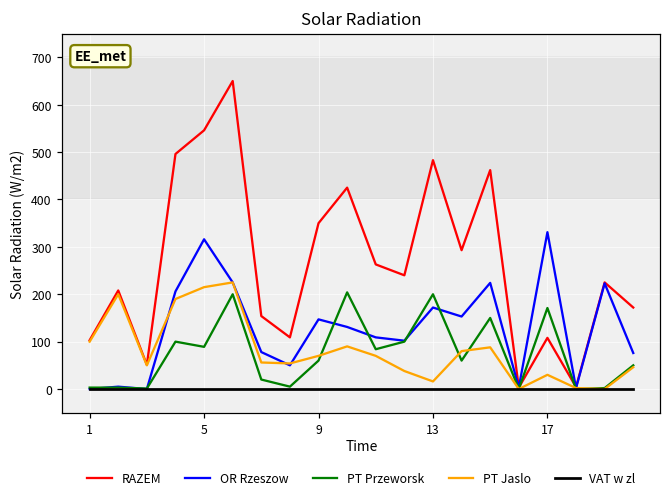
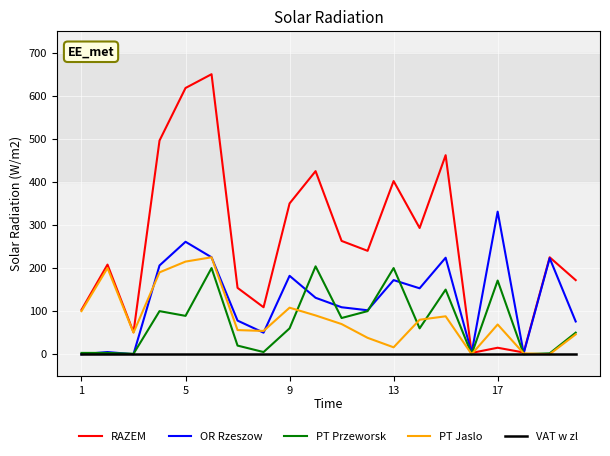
  {
    "RAZEM": {
-     "5": 550,
+     "5": 620,
      "9": 350,
-     "13": 480,
-     "17": 110
+     "13": 400,
+     "17": 20
    },
    "OR Rzeszow": {
-     "5": 320,
-     "9": 150,
+     "5": 260,
+     "9": 180,
      "13": 170,
      "17": 330
    },
    "PT Przeworsk": {
      "5": 90,
      "9": 60,
      "13": 200,
      "17": 170
    },
    "PT Jaslo": {
      "5": 220,
-     "9": 70,
+     "9": 110,
      "13": 20,
-     "17": 30
+     "17": 70
    },
    "VAT w zl": {
      "5": 0,
      "9": 0,
      "13": 0,
      "17": 0
    }
  }
